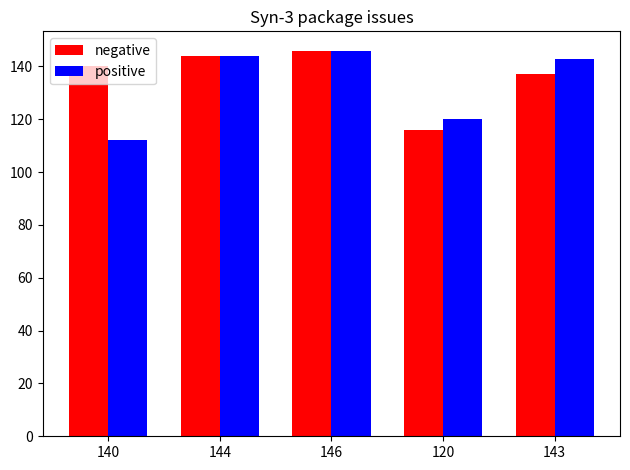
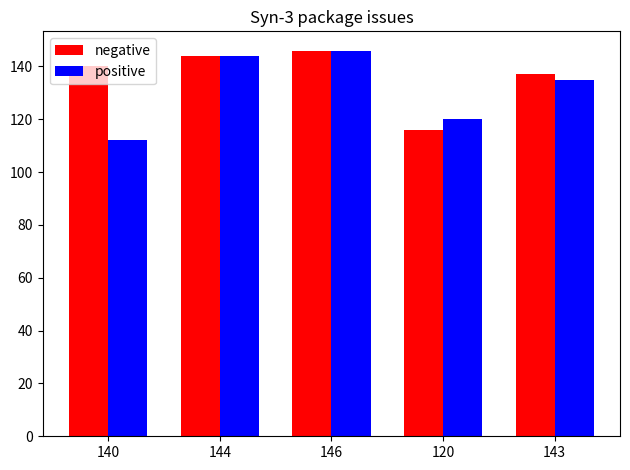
  {
    "negative": {
      "144": 144,
      "146": 146,
      "120": 116,
      "143": 137
    },
    "positive": {
      "140": 112,
      "144": 144,
      "146": 146,
      "120": 120,
-     "143": 143
+     "143": 135
    }
  }
